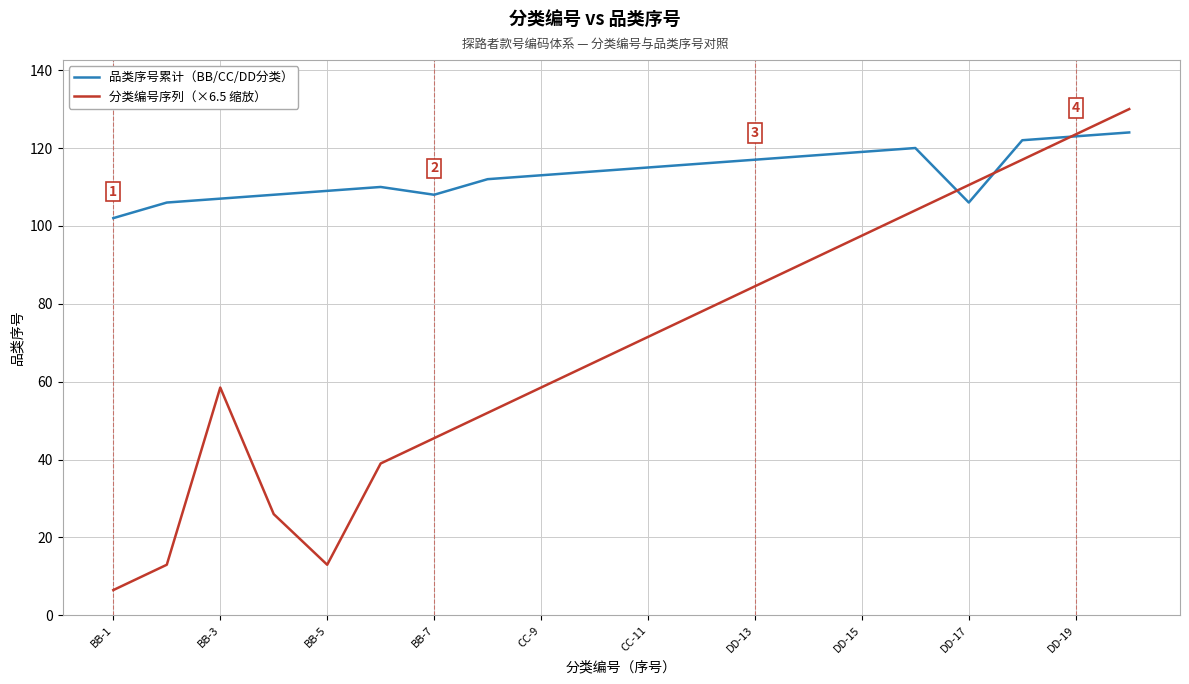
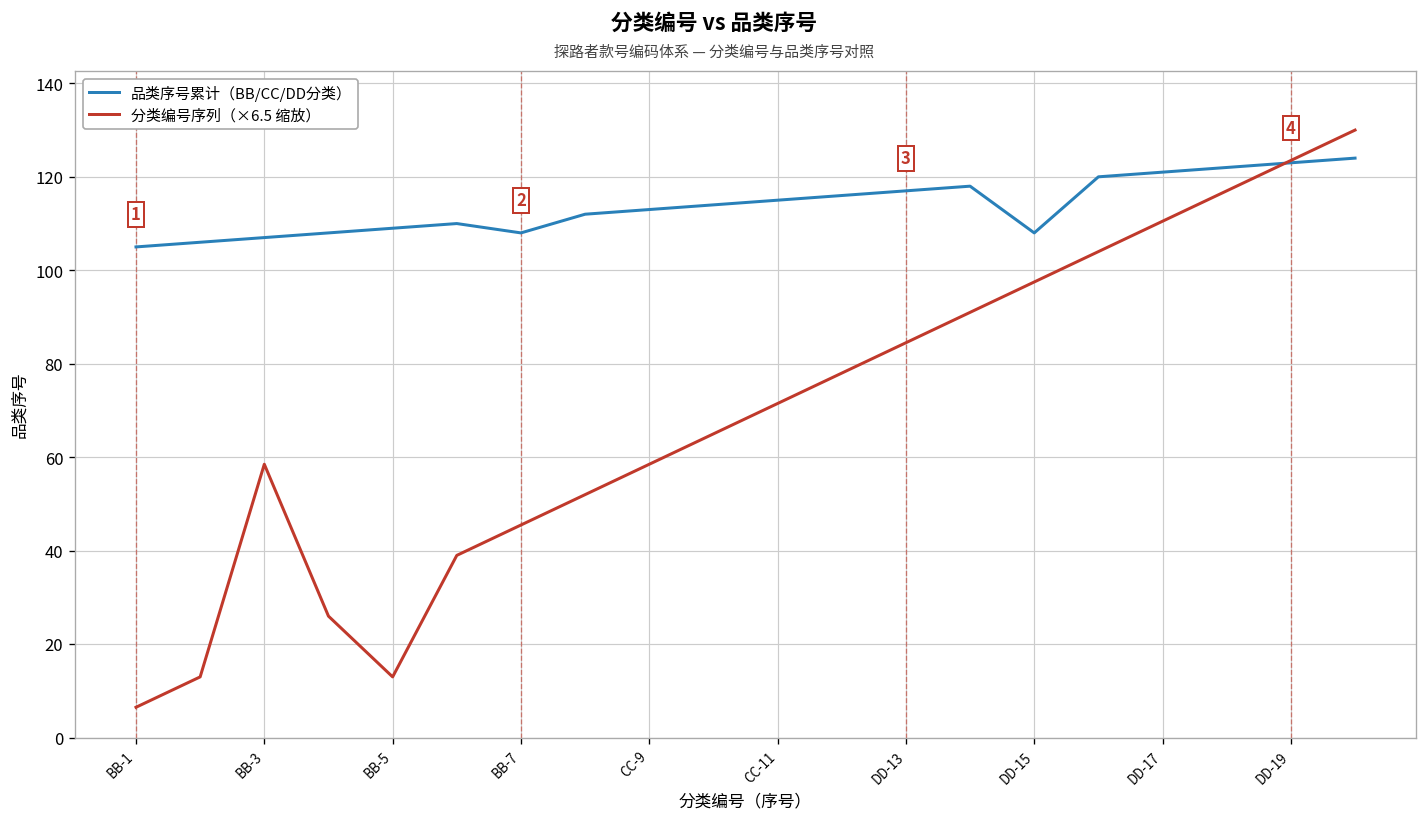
  {
    "品类序号累计（BB/CC/DD分类）": {
-     "BB-1": 102,
+     "BB-1": 105,
      "BB-3": 107,
      "BB-5": 109,
      "CC-9": 113,
      "CC-11": 115,
-     "DD-15": 119,
-     "DD-17": 106
+     "DD-15": 108,
+     "DD-17": 121
    },
    "分类编号序列（×6.5 缩放）": {
      "BB-1": 7,
      "BB-3": 59,
      "BB-5": 13,
      "BB-7": 46,
      "CC-9": 59,
      "CC-11": 72,
      "DD-13": 85,
      "DD-15": 98,
      "DD-17": 111
    }
  }
